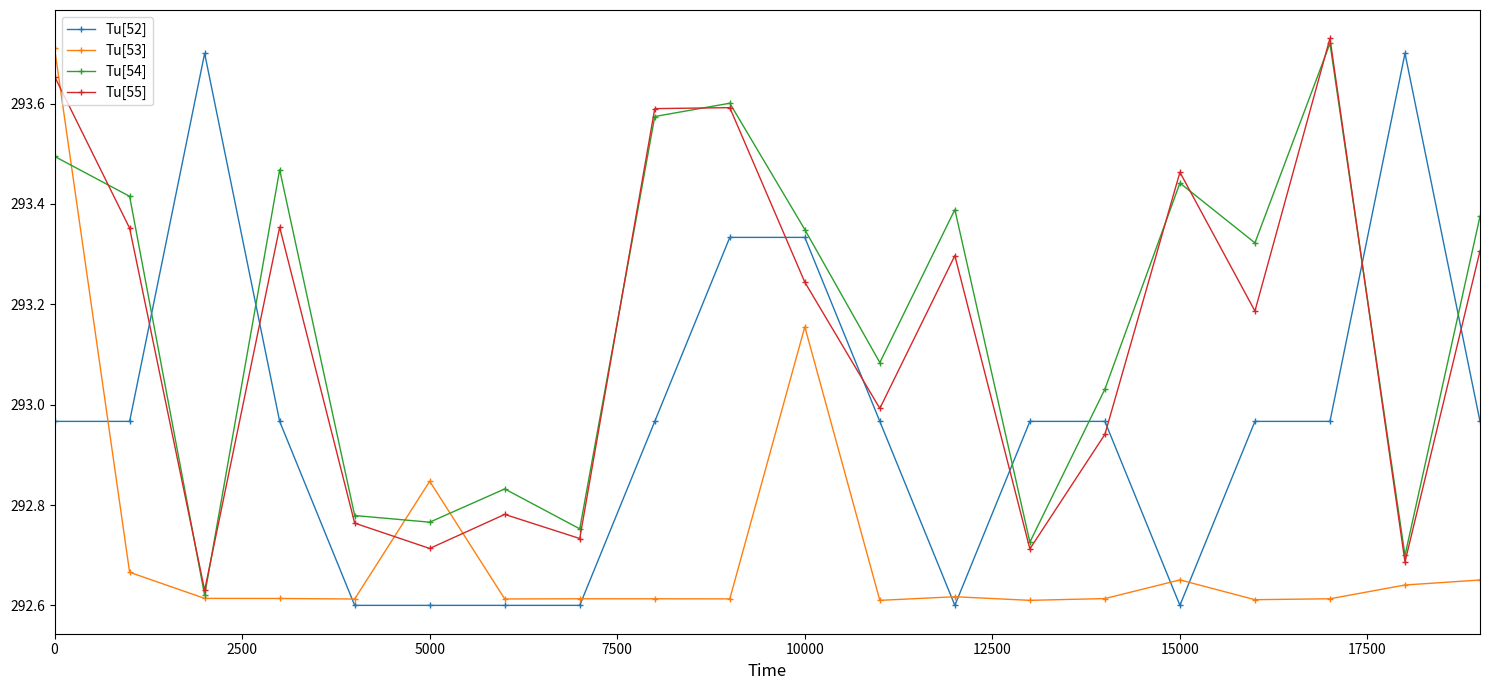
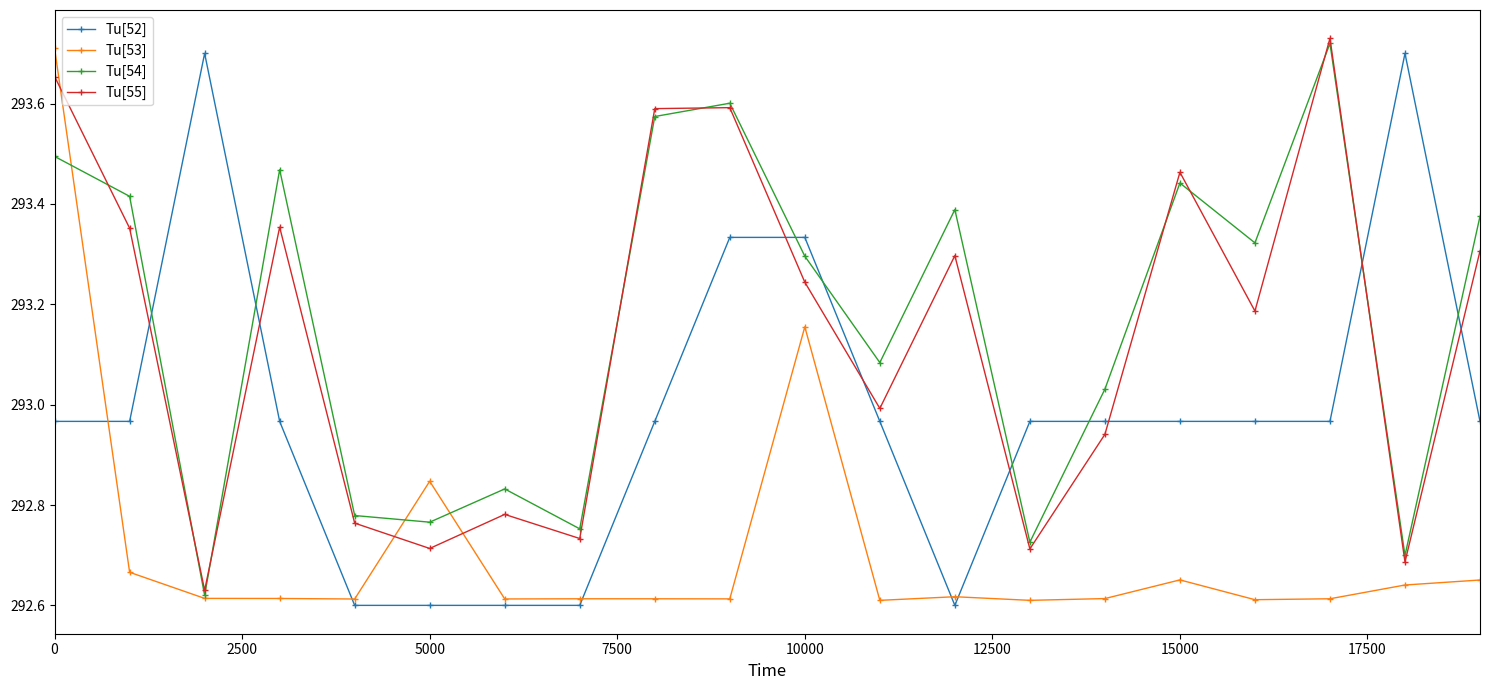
  {
    "Tu[52]": {
      "0": 292.97,
      "5000": 292.60,
      "10000": 293.33,
-     "15000": 292.60
+     "15000": 292.97
    },
    "Tu[53]": {
      "0": 293.71,
      "5000": 292.85,
      "10000": 293.16,
      "15000": 292.65
    },
    "Tu[54]": {
      "0": 293.49,
      "5000": 292.77,
-     "10000": 293.35,
+     "10000": 293.30,
      "15000": 293.44
    },
    "Tu[55]": {
      "0": 293.65,
      "5000": 292.71,
      "10000": 293.24,
      "15000": 293.46
    }
  }
